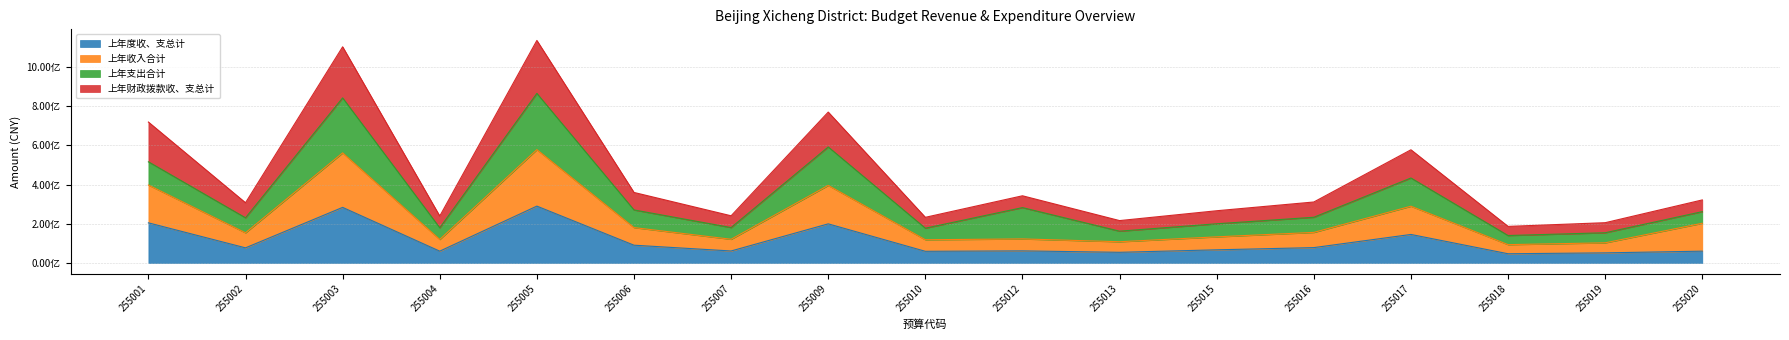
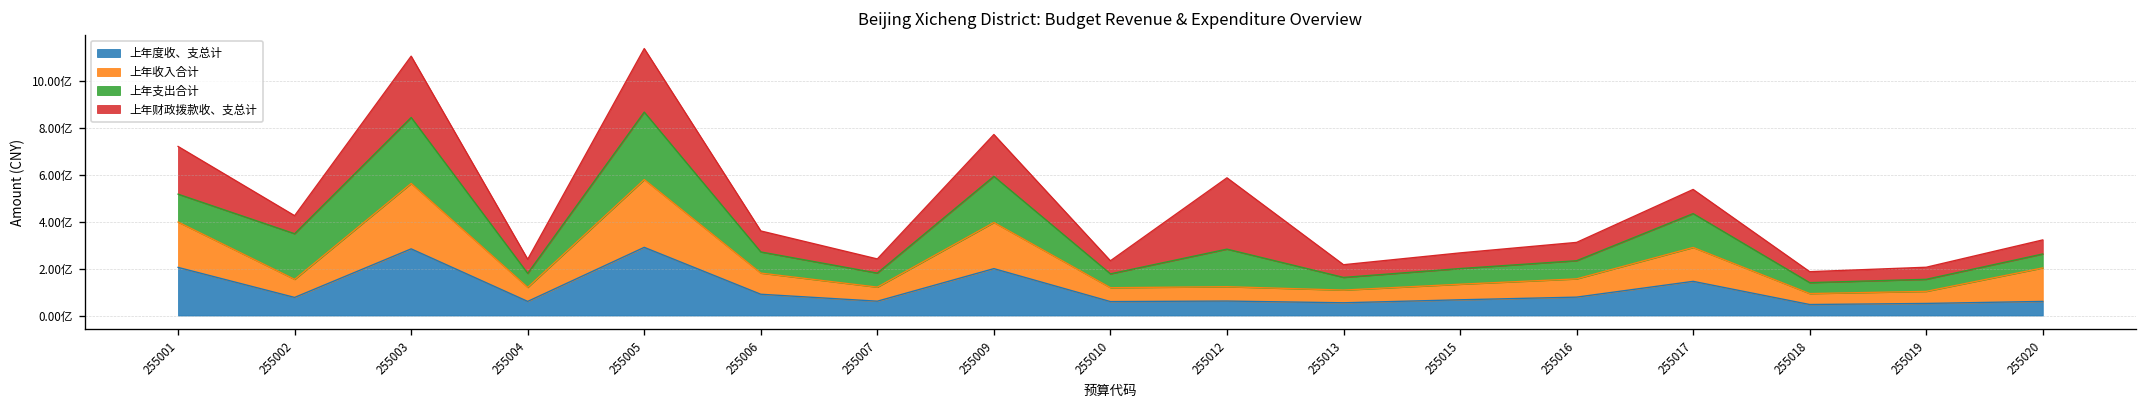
  {
    "上年度收、支总计": {
      "255001": "2.0亿",
      "255002": "0.8亿",
      "255003": "2.8亿",
      "255004": "0.6亿",
      "255005": "2.9亿",
      "255006": "0.9亿",
      "255007": "0.6亿",
      "255009": "2.0亿",
      "255010": "0.6亿",
      "255012": "0.6亿",
      "255013": "0.5亿",
      "255015": "0.7亿",
      "255016": "0.8亿",
      "255017": "1.5亿",
      "255018": "0.5亿",
      "255019": "0.5亿",
      "255020": "0.6亿"
    },
    "上年收入合计": {
      "255001": "1.9亿",
      "255002": "0.8亿",
      "255003": "2.8亿",
      "255004": "0.6亿",
      "255005": "2.9亿",
      "255006": "0.9亿",
      "255007": "0.6亿",
      "255009": "2.0亿",
      "255010": "0.6亿",
      "255012": "0.6亿",
      "255013": "0.5亿",
      "255015": "0.7亿",
      "255016": "0.8亿",
      "255017": "1.4亿",
      "255018": "0.5亿",
      "255019": "0.5亿",
      "255020": "1.4亿"
    },
    "上年支出合计": {
      "255001": "1.2亿",
-     "255002": "0.8亿",
+     "255002": "1.9亿",
      "255003": "2.8亿",
      "255004": "0.6亿",
      "255005": "2.9亿",
      "255006": "0.9亿",
      "255007": "0.6亿",
      "255009": "2.0亿",
      "255010": "0.6亿",
      "255012": "1.6亿",
      "255013": "0.5亿",
      "255015": "0.7亿",
      "255016": "0.8亿",
      "255017": "1.4亿",
      "255018": "0.5亿",
      "255019": "0.5亿",
      "255020": "0.6亿"
    },
    "上年财政拨款收、支总计": {
      "255001": "2.0亿",
      "255002": "0.8亿",
      "255003": "2.6亿",
      "255004": "0.6亿",
      "255005": "2.7亿",
      "255006": "0.9亿",
      "255007": "0.6亿",
      "255009": "1.8亿",
      "255010": "0.6亿",
-     "255012": "0.6亿",
+     "255012": "3.0亿",
      "255013": "0.5亿",
      "255015": "0.7亿",
      "255016": "0.8亿",
-     "255017": "1.4亿",
+     "255017": "1.0亿",
      "255018": "0.5亿",
      "255019": "0.5亿",
      "255020": "0.6亿"
    }
  }
